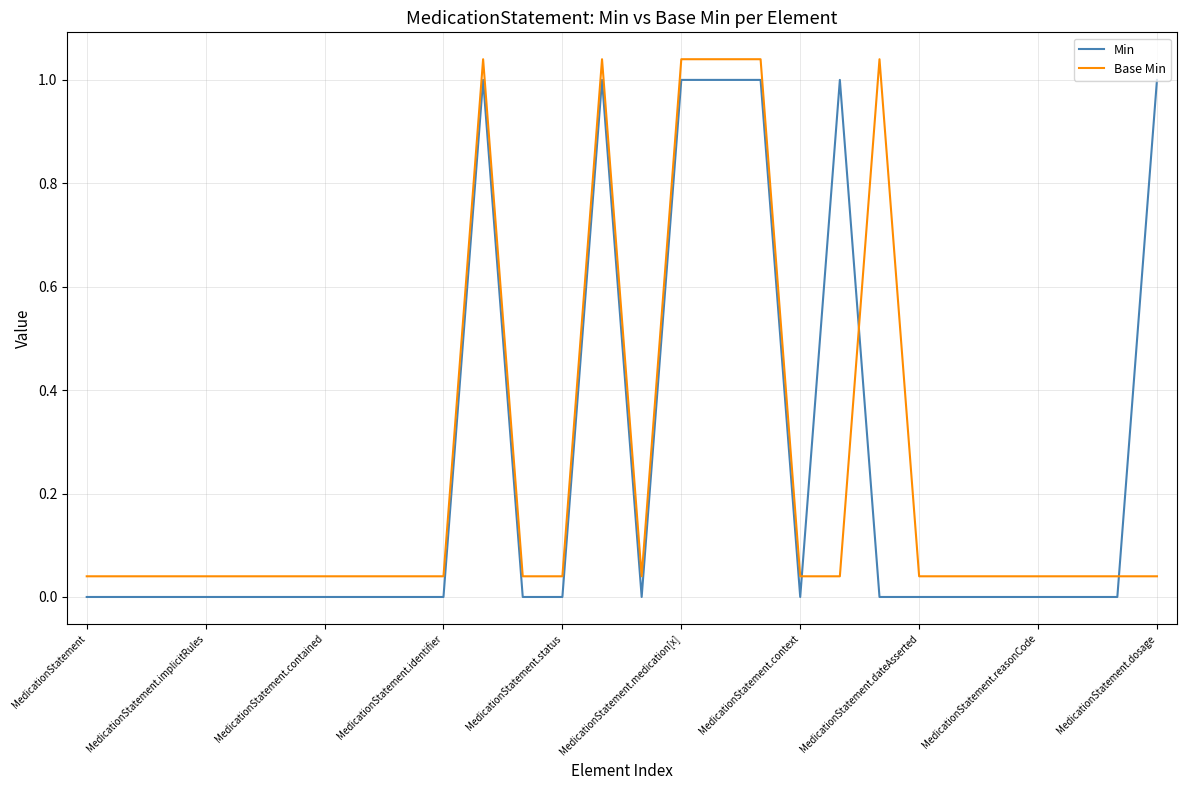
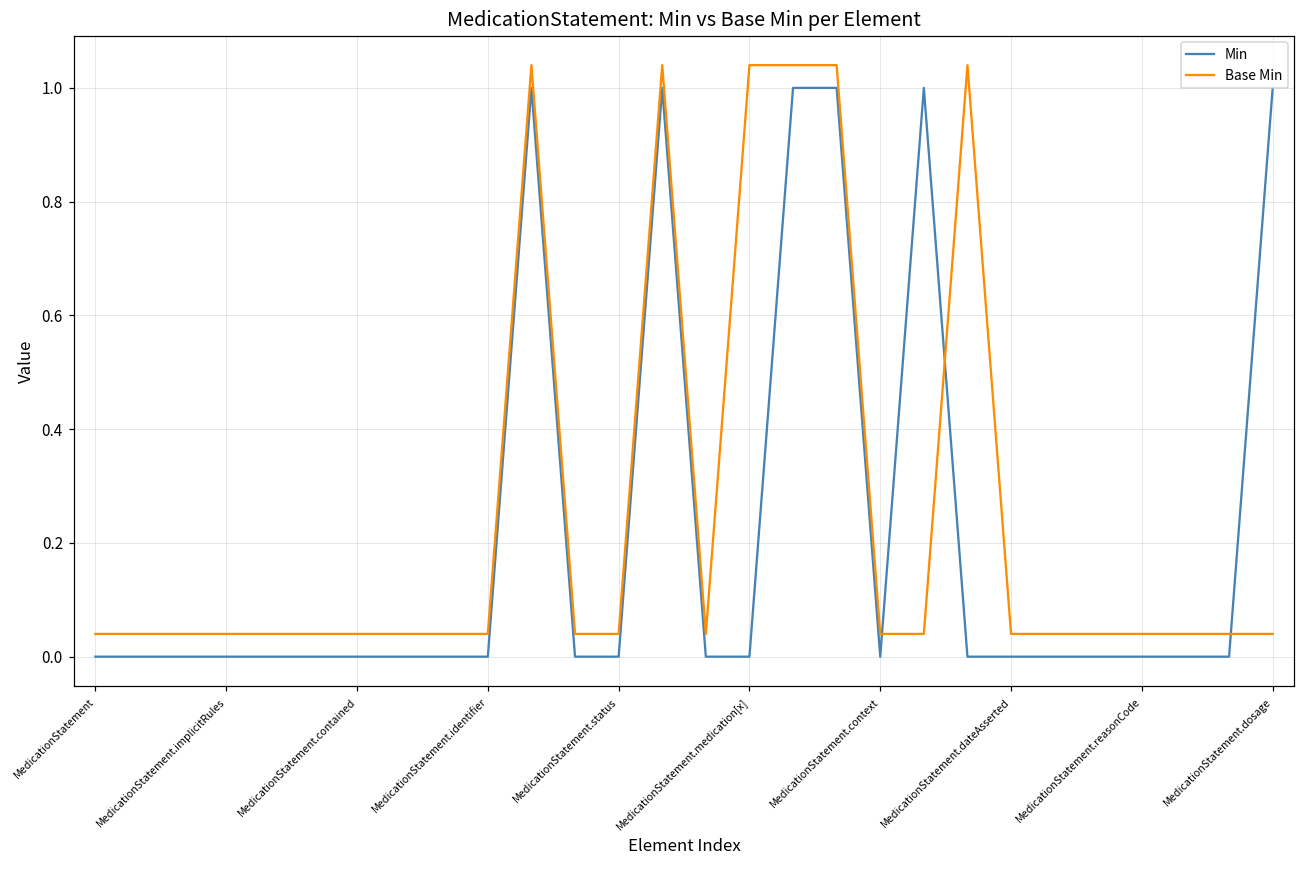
  {
    "Min": {
      "MedicationStatement": 0,
      "MedicationStatement.implicitRules": 0,
      "MedicationStatement.contained": 0,
      "MedicationStatement.identifier": 0,
      "MedicationStatement.status": 0,
-     "MedicationStatement.medication[x]": 1,
+     "MedicationStatement.medication[x]": 0,
      "MedicationStatement.context": 0,
      "MedicationStatement.dateAsserted": 0,
      "MedicationStatement.reasonCode": 0
    },
    "Base Min": {
      "MedicationStatement": 0.04,
      "MedicationStatement.implicitRules": 0.04,
      "MedicationStatement.contained": 0.04,
      "MedicationStatement.identifier": 0.04,
      "MedicationStatement.status": 0.04,
      "MedicationStatement.medication[x]": 1.04,
      "MedicationStatement.context": 0.04,
      "MedicationStatement.dateAsserted": 0.04,
      "MedicationStatement.reasonCode": 0.04,
      "MedicationStatement.dosage": 0.04
    }
  }
